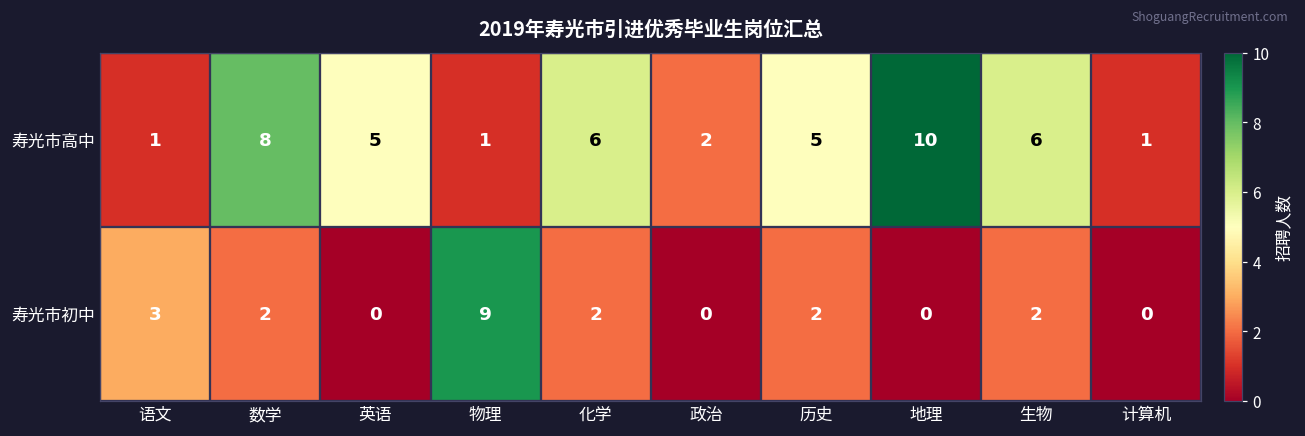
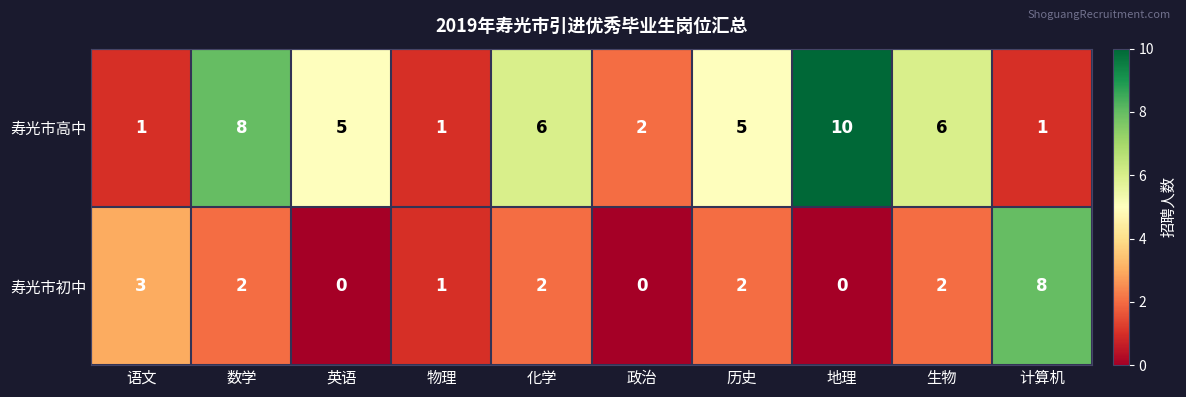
  {
    "寿光市高中": {
      "语文": 1,
      "数学": 8,
      "英语": 5,
      "物理": 1,
      "化学": 6,
      "政治": 2,
      "历史": 5,
      "地理": 10,
      "生物": 6,
      "计算机": 1
    },
    "寿光市初中": {
      "语文": 3,
      "数学": 2,
      "英语": 0,
-     "物理": 9,
+     "物理": 1,
      "化学": 2,
      "政治": 0,
      "历史": 2,
      "地理": 0,
      "生物": 2,
-     "计算机": 0
+     "计算机": 8
    }
  }
